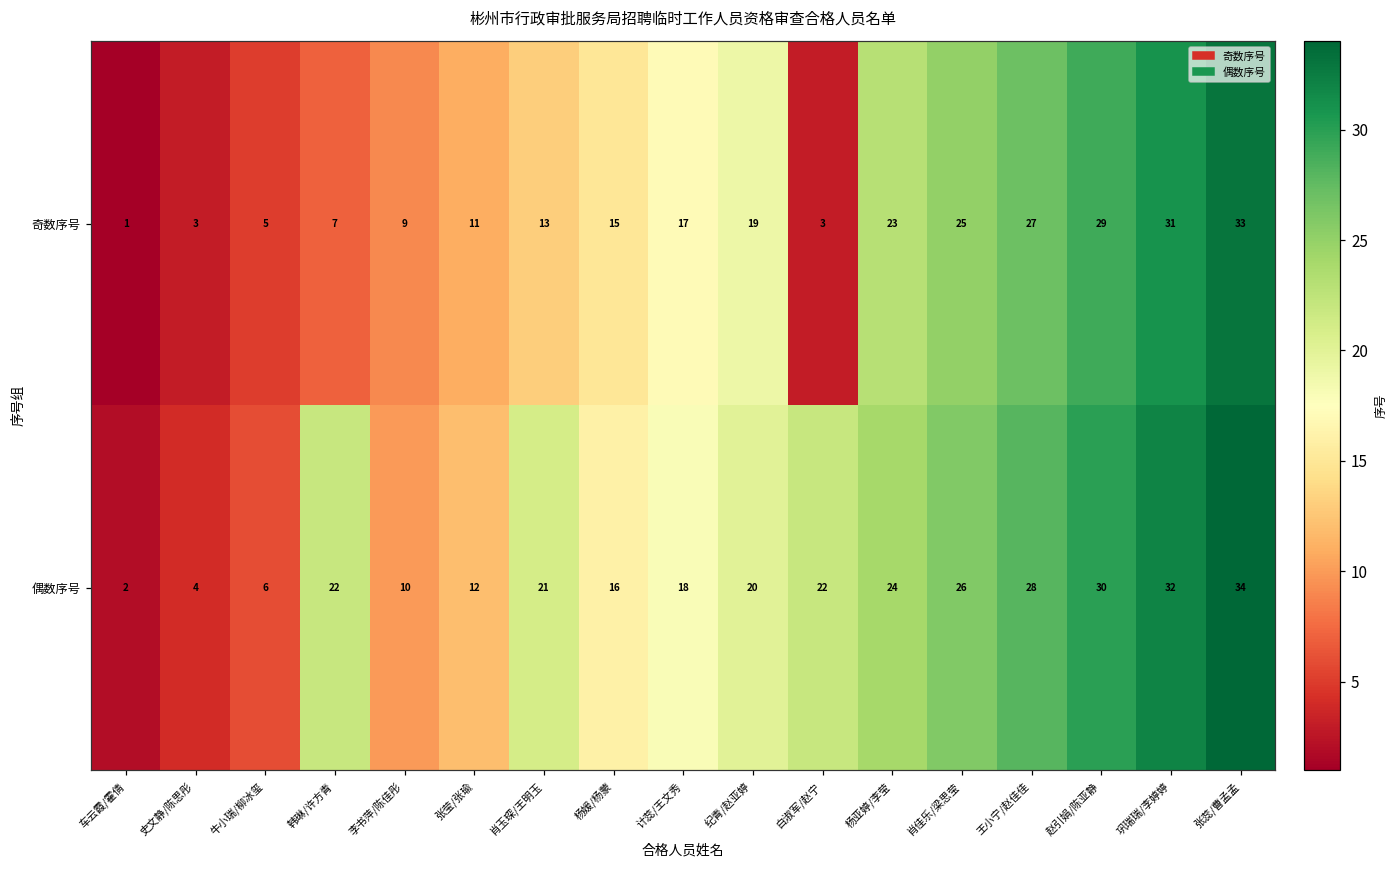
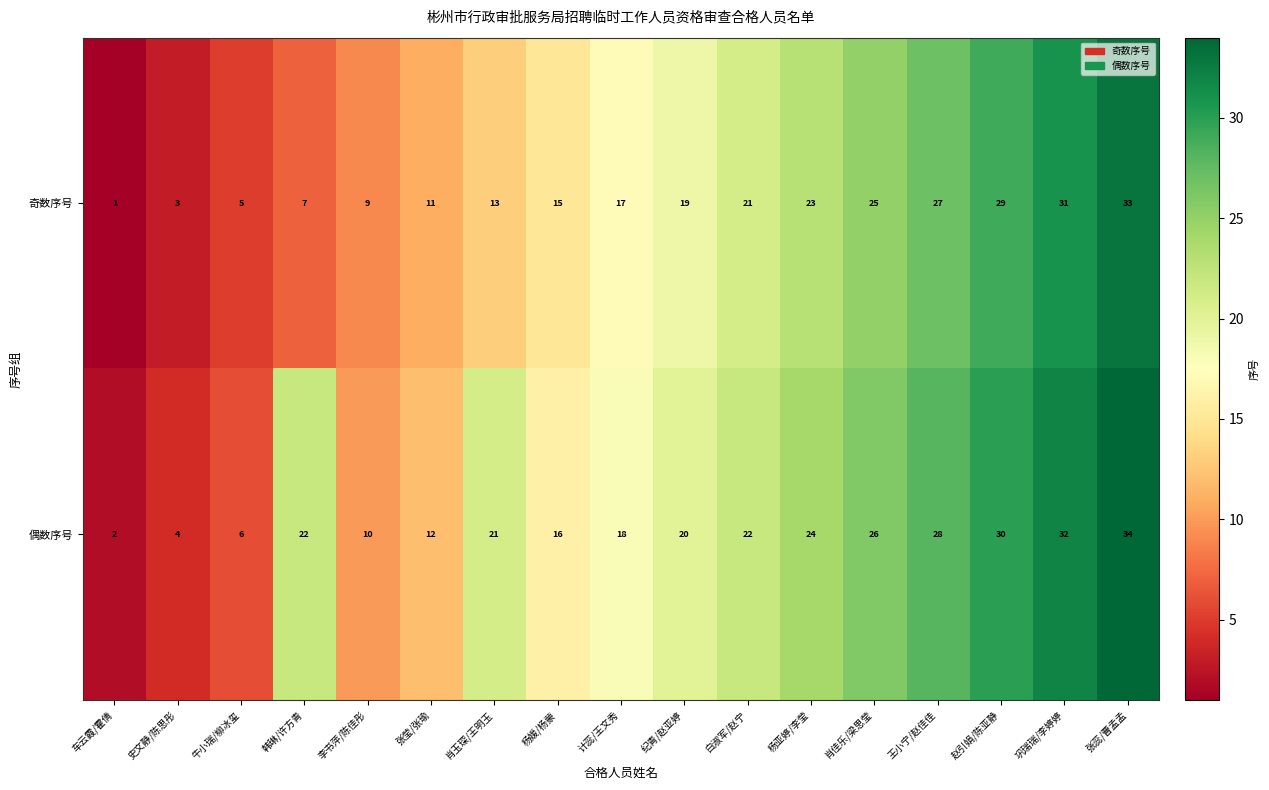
  {
    "奇数序号": {
      "车云霞/霍倩": 1,
      "史文静/陈思彤": 3,
      "牛小瑞/柳冰玺": 5,
      "韩琳/许方青": 7,
      "李书萍/陈佳彤": 9,
      "张莹/张瑜": 11,
      "肖玉琛/王明玉": 13,
      "杨媛/杨蒙": 15,
      "计蕊/王文秀": 17,
      "纪青/赵亚婷": 19,
-     "白淑军/赵宁": 3,
+     "白淑军/赵宁": 21,
      "杨亚婷/李莹": 23,
      "肖佳乐/梁思莹": 25,
      "王小宁/赵佳佳": 27,
      "赵引娟/陈亚静": 29,
      "巩瑞瑞/李婷婷": 31,
      "张蕊/曹孟孟": 33
    },
    "偶数序号": {
      "车云霞/霍倩": 2,
      "史文静/陈思彤": 4,
      "牛小瑞/柳冰玺": 6,
      "韩琳/许方青": 22,
      "李书萍/陈佳彤": 10,
      "张莹/张瑜": 12,
      "肖玉琛/王明玉": 21,
      "杨媛/杨蒙": 16,
      "计蕊/王文秀": 18,
      "纪青/赵亚婷": 20,
      "白淑军/赵宁": 22,
      "杨亚婷/李莹": 24,
      "肖佳乐/梁思莹": 26,
      "王小宁/赵佳佳": 28,
      "赵引娟/陈亚静": 30,
      "巩瑞瑞/李婷婷": 32,
      "张蕊/曹孟孟": 34
    }
  }
